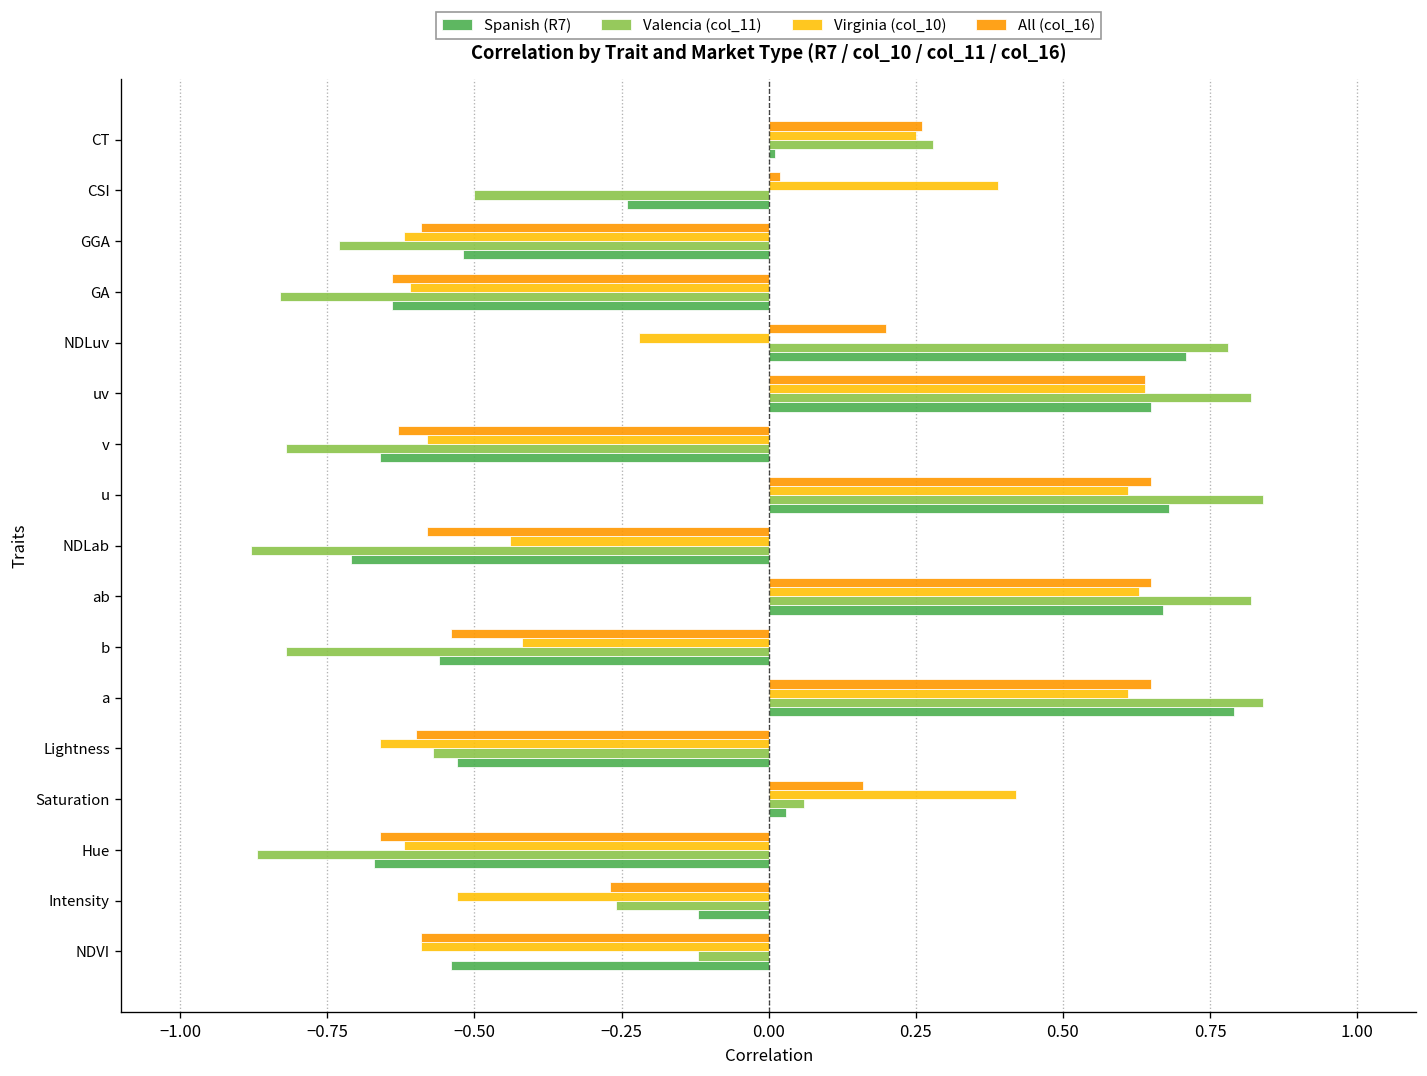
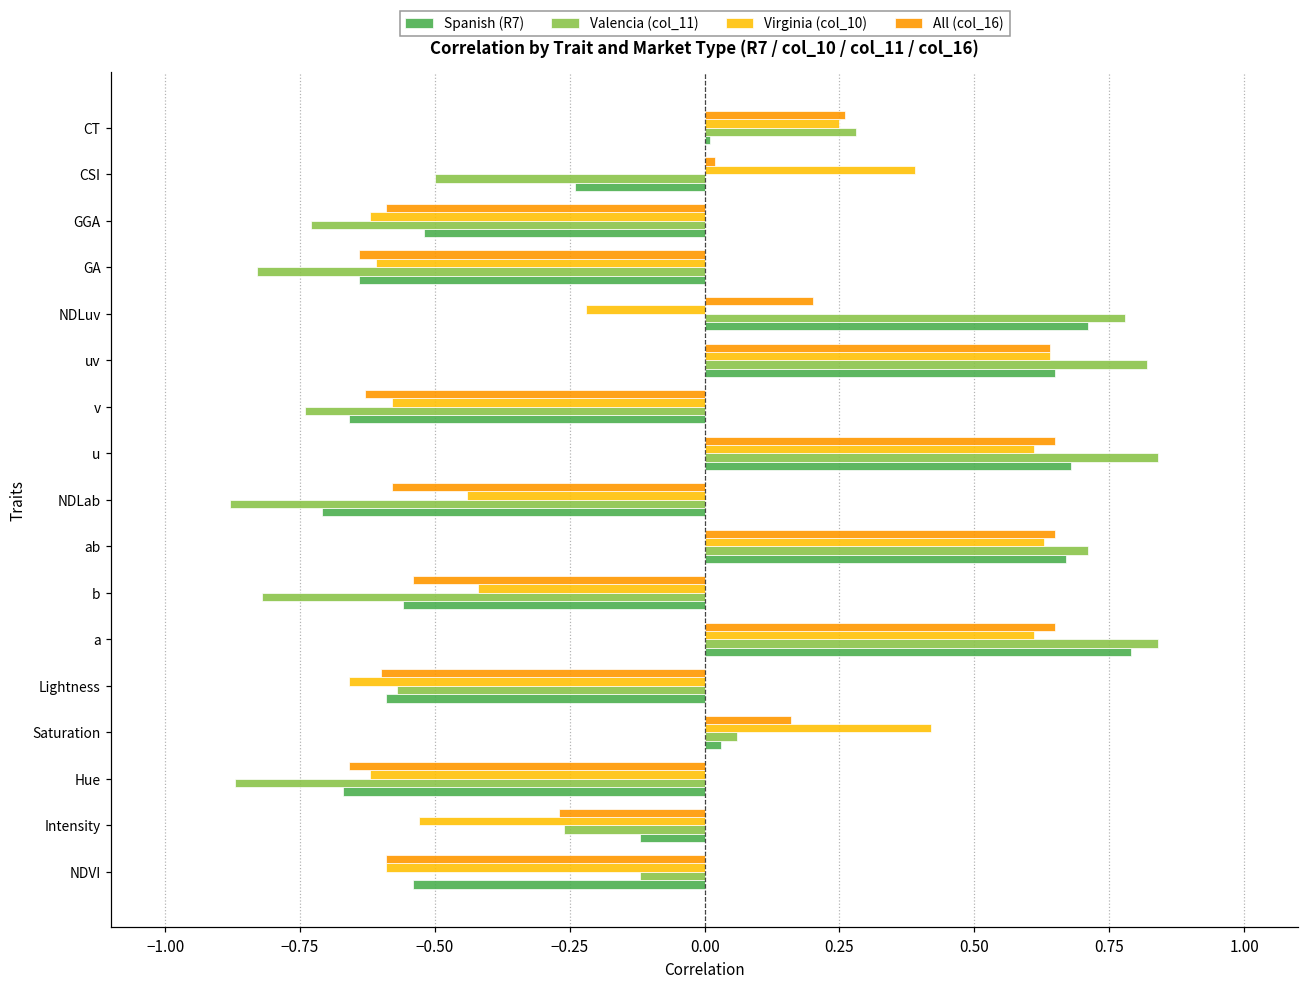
  {
    "Spanish (R7)": {
      "CT": 0.01,
      "CSI": -0.24,
      "GGA": -0.52,
      "GA": -0.64,
      "NDLuv": 0.71,
      "uv": 0.65,
      "v": -0.66,
      "u": 0.68,
      "NDLab": -0.71,
      "ab": 0.67,
      "b": -0.56,
      "a": 0.79,
-     "Lightness": -0.53,
+     "Lightness": -0.59,
      "Saturation": 0.03,
      "Hue": -0.67,
      "Intensity": -0.12,
      "NDVI": -0.54
    },
    "Valencia (col_11)": {
      "CT": 0.28,
      "CSI": -0.50,
      "GGA": -0.73,
      "GA": -0.83,
      "NDLuv": 0.78,
      "uv": 0.82,
-     "v": -0.82,
+     "v": -0.74,
      "u": 0.84,
      "NDLab": -0.88,
-     "ab": 0.82,
+     "ab": 0.71,
      "b": -0.82,
      "a": 0.84,
      "Lightness": -0.57,
      "Saturation": 0.06,
      "Hue": -0.87,
      "Intensity": -0.26,
      "NDVI": -0.12
    }
  }
